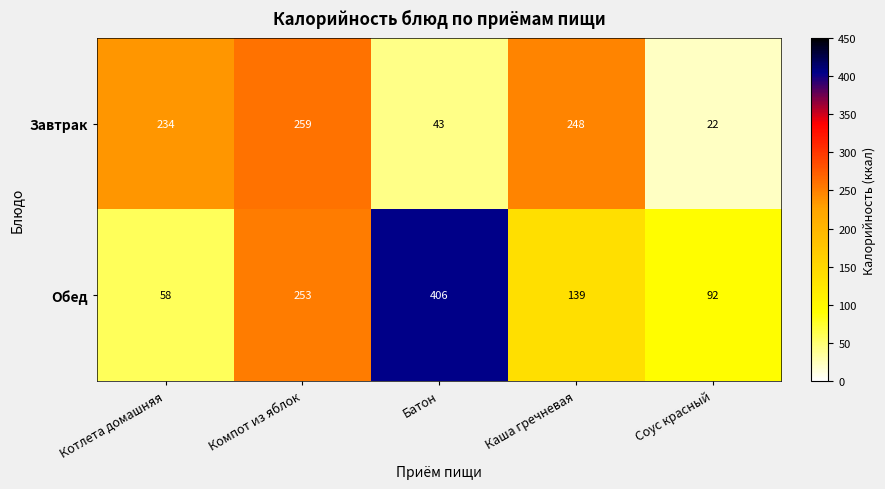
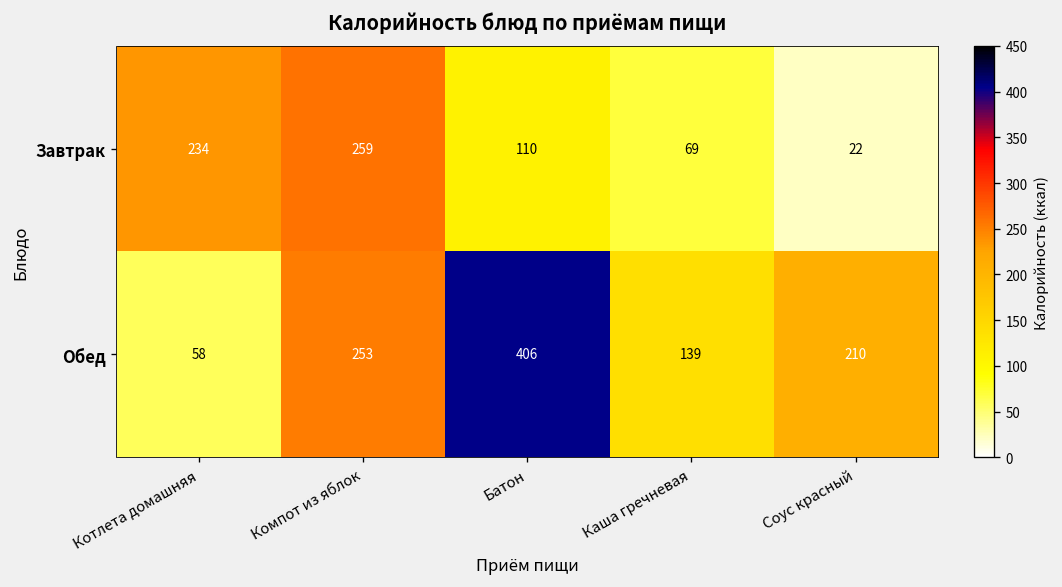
  {
    "Завтрак": {
      "Котлета домашняя": 234,
      "Компот из яблок": 259,
-     "Батон": 43,
-     "Каша гречневая": 248,
+     "Батон": 110,
+     "Каша гречневая": 69,
      "Соус красный": 22
    },
    "Обед": {
      "Котлета домашняя": 58,
      "Компот из яблок": 253,
      "Батон": 406,
      "Каша гречневая": 139,
-     "Соус красный": 92
+     "Соус красный": 210
    }
  }
